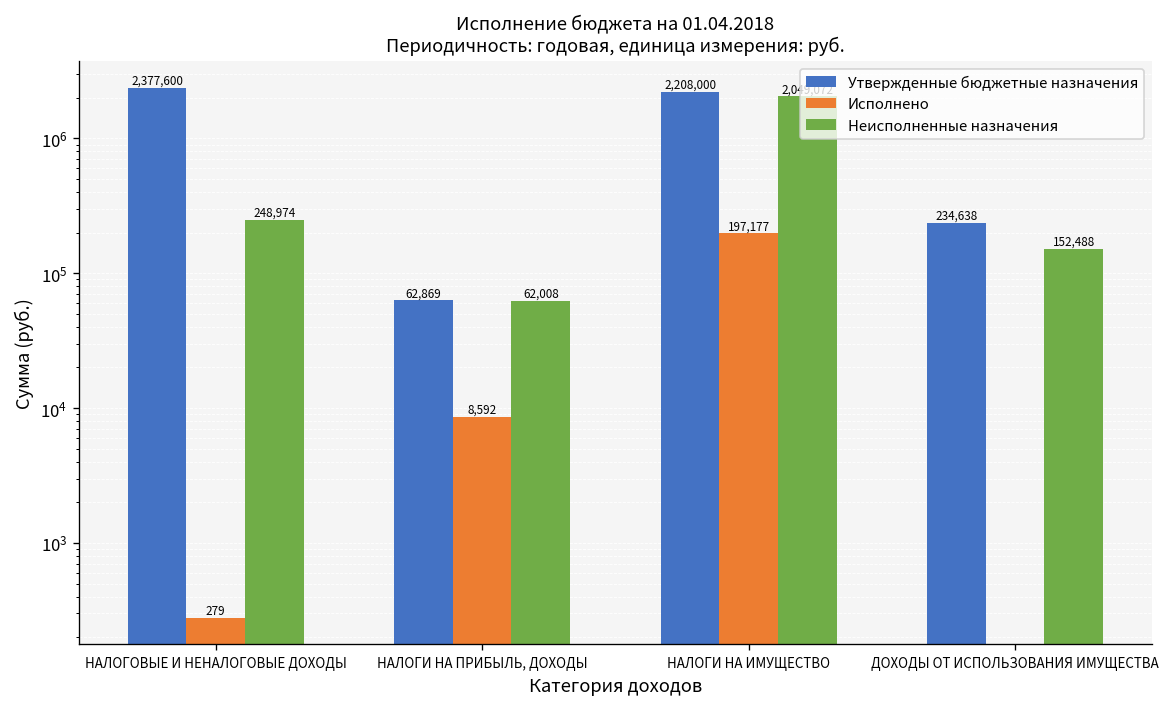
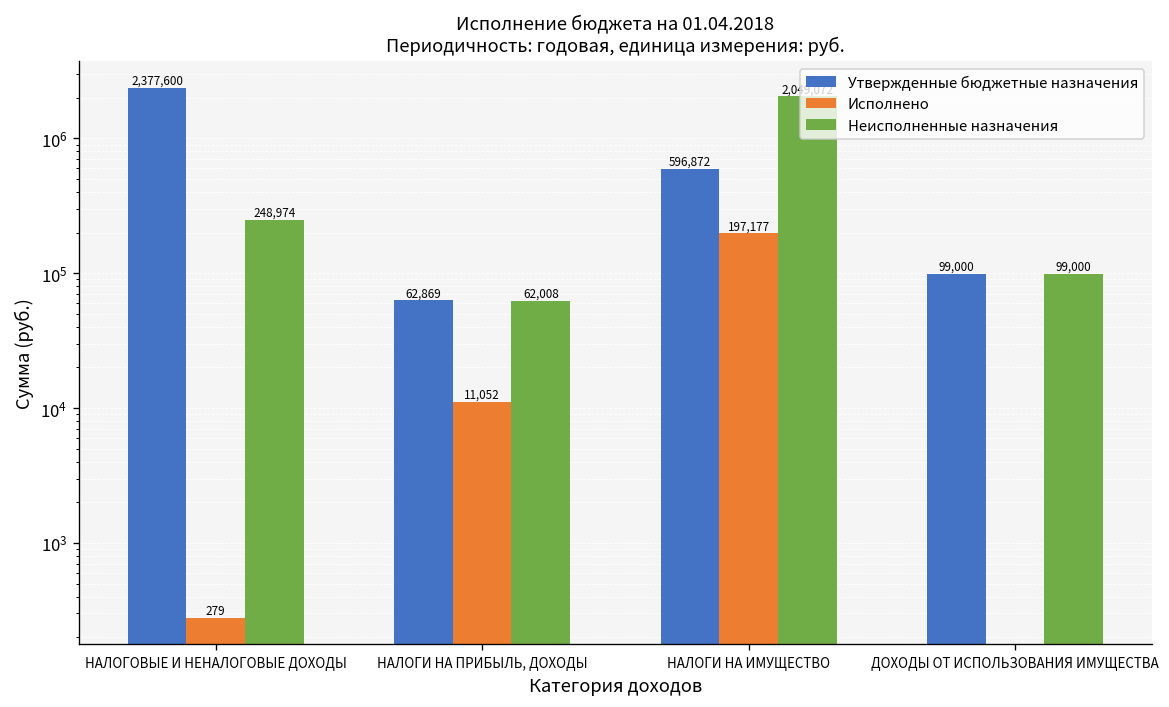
  {
    "Утвержденные бюджетные назначения": {
      "НАЛОГОВЫЕ И НЕНАЛОГОВЫЕ ДОХОДЫ": "2,377,600",
      "НАЛОГИ НА ПРИБЫЛЬ, ДОХОДЫ": "62,869",
-     "НАЛОГИ НА ИМУЩЕСТВО": "2,208,000",
-     "ДОХОДЫ ОТ ИСПОЛЬЗОВАНИЯ ИМУЩЕСТВА": "234,638"
+     "НАЛОГИ НА ИМУЩЕСТВО": "596,872",
+     "ДОХОДЫ ОТ ИСПОЛЬЗОВАНИЯ ИМУЩЕСТВА": "99,000"
    },
    "Исполнено": {
      "НАЛОГОВЫЕ И НЕНАЛОГОВЫЕ ДОХОДЫ": "279",
-     "НАЛОГИ НА ПРИБЫЛЬ, ДОХОДЫ": "8,592",
+     "НАЛОГИ НА ПРИБЫЛЬ, ДОХОДЫ": "11,052",
      "НАЛОГИ НА ИМУЩЕСТВО": "197,177"
    },
    "Неисполненные назначения": {
      "НАЛОГОВЫЕ И НЕНАЛОГОВЫЕ ДОХОДЫ": "248,974",
      "НАЛОГИ НА ПРИБЫЛЬ, ДОХОДЫ": "62,008",
-     "ДОХОДЫ ОТ ИСПОЛЬЗОВАНИЯ ИМУЩЕСТВА": "152,488"
+     "ДОХОДЫ ОТ ИСПОЛЬЗОВАНИЯ ИМУЩЕСТВА": "99,000"
    }
  }
